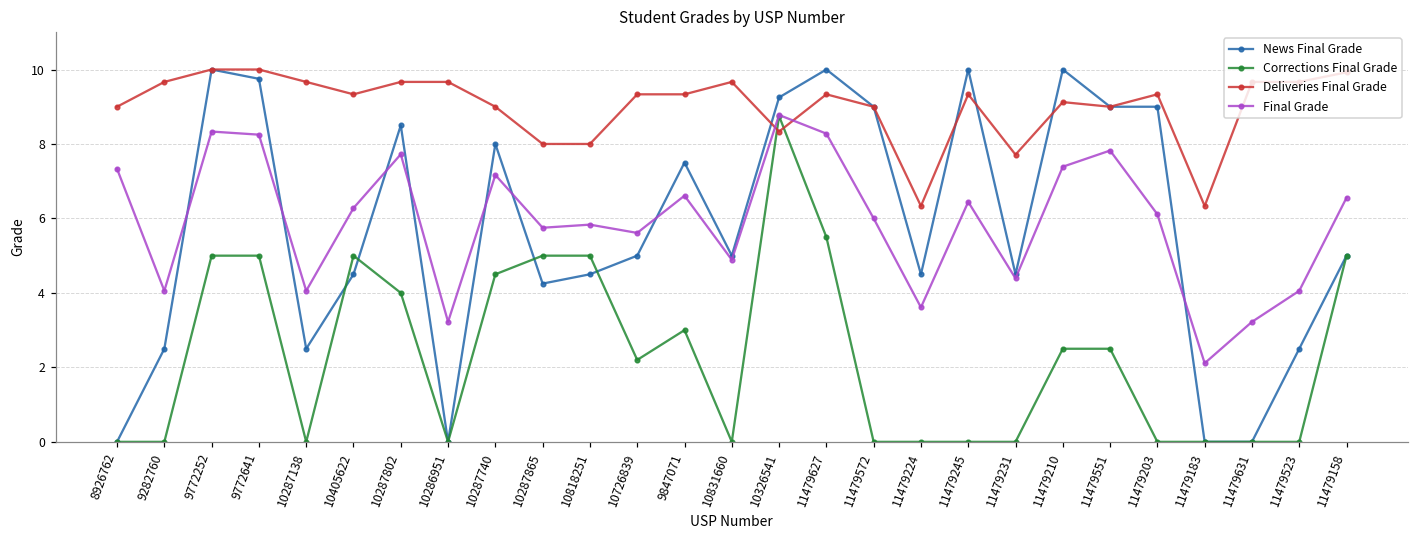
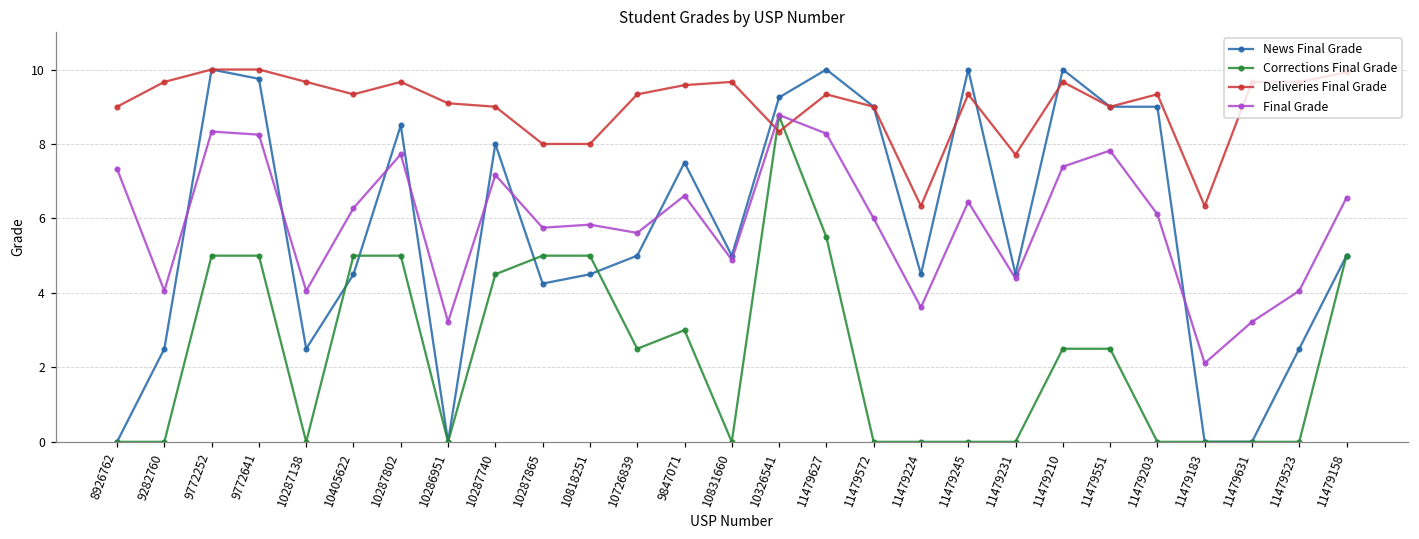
  {
    "News Final Grade": {
      "9282760": 2.5,
      "9772641": 9.8,
      "10287138": 2.5,
      "10405622": 4.5,
      "10287802": 8.5,
      "10287740": 8.0,
      "10287865": 4.3,
      "10818251": 4.5,
      "10726839": 5.0,
      "9847071": 7.5,
      "10831660": 5.0,
      "10326541": 9.3,
      "11479627": 10.0,
      "11479224": 4.5,
      "11479245": 10.0,
      "11479231": 4.5,
      "11479210": 10.0,
      "11479203": 9.0,
      "11479523": 2.5
    },
    "Corrections Final Grade": {
      "9282760": 0.0,
      "9772252": 5.0,
      "9772641": 5.0,
      "10287138": 0.0,
      "10405622": 5.0,
-     "10287802": 4,
+     "10287802": 5,
      "10287740": 4.5,
      "10287865": 5.0,
      "10818251": 5.0,
-     "10726839": 2.2,
+     "10726839": 2.5,
      "9847071": 3.0,
      "10831660": 0.0,
      "11479627": 5.5,
      "11479572": 0.0,
      "11479224": 0.0,
      "11479245": 0.0,
      "11479231": 0.0,
      "11479210": 2.5,
      "11479551": 2.5,
      "11479203": 0.0,
      "11479523": 0.0
    },
    "Deliveries Final Grade": {
      "8926762": 9.0,
      "9282760": 9.7,
      "9772641": 10.0,
      "10287138": 9.7,
      "10405622": 9.3,
      "10287802": 9.7,
-     "10286951": 9.7,
+     "10286951": 9.1,
      "10287740": 9.0,
      "10287865": 8.0,
      "10818251": 8.0,
      "10726839": 9.3,
-     "9847071": 9.3,
+     "9847071": 9.6,
      "10831660": 9.7,
      "10326541": 8.3,
      "11479627": 9.3,
      "11479224": 6.3,
      "11479245": 9.3,
      "11479231": 7.7,
-     "11479210": 9.1,
+     "11479210": 9.7,
      "11479203": 9.3,
      "11479183": 6.3
    },
    "Final Grade": {
      "8926762": 7.3,
      "9282760": 4.1,
      "9772252": 8.3,
      "9772641": 8.3,
      "10287138": 4.1,
      "10405622": 6.3,
      "10287802": 7.7,
      "10286951": 3.2,
      "10287740": 7.2,
      "10287865": 5.8,
      "10818251": 5.8,
      "10726839": 5.6,
      "9847071": 6.6,
      "10831660": 4.9,
      "11479627": 8.3,
      "11479572": 6.0,
      "11479224": 3.6,
      "11479245": 6.4,
      "11479231": 4.4,
      "11479210": 7.4,
      "11479551": 7.8,
      "11479203": 6.1,
      "11479183": 2.1,
      "11479631": 3.2,
      "11479523": 4.1,
      "11479158": 6.6
    }
  }
